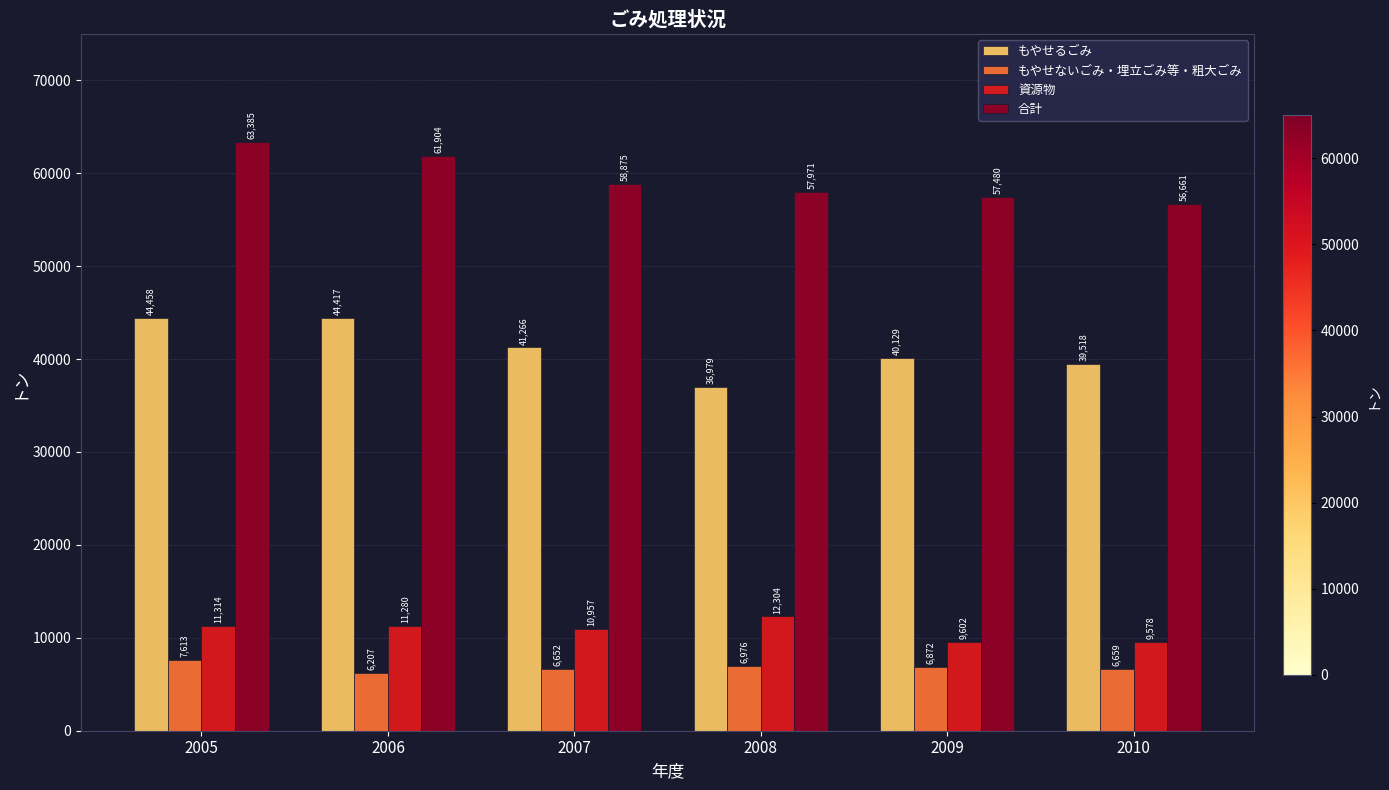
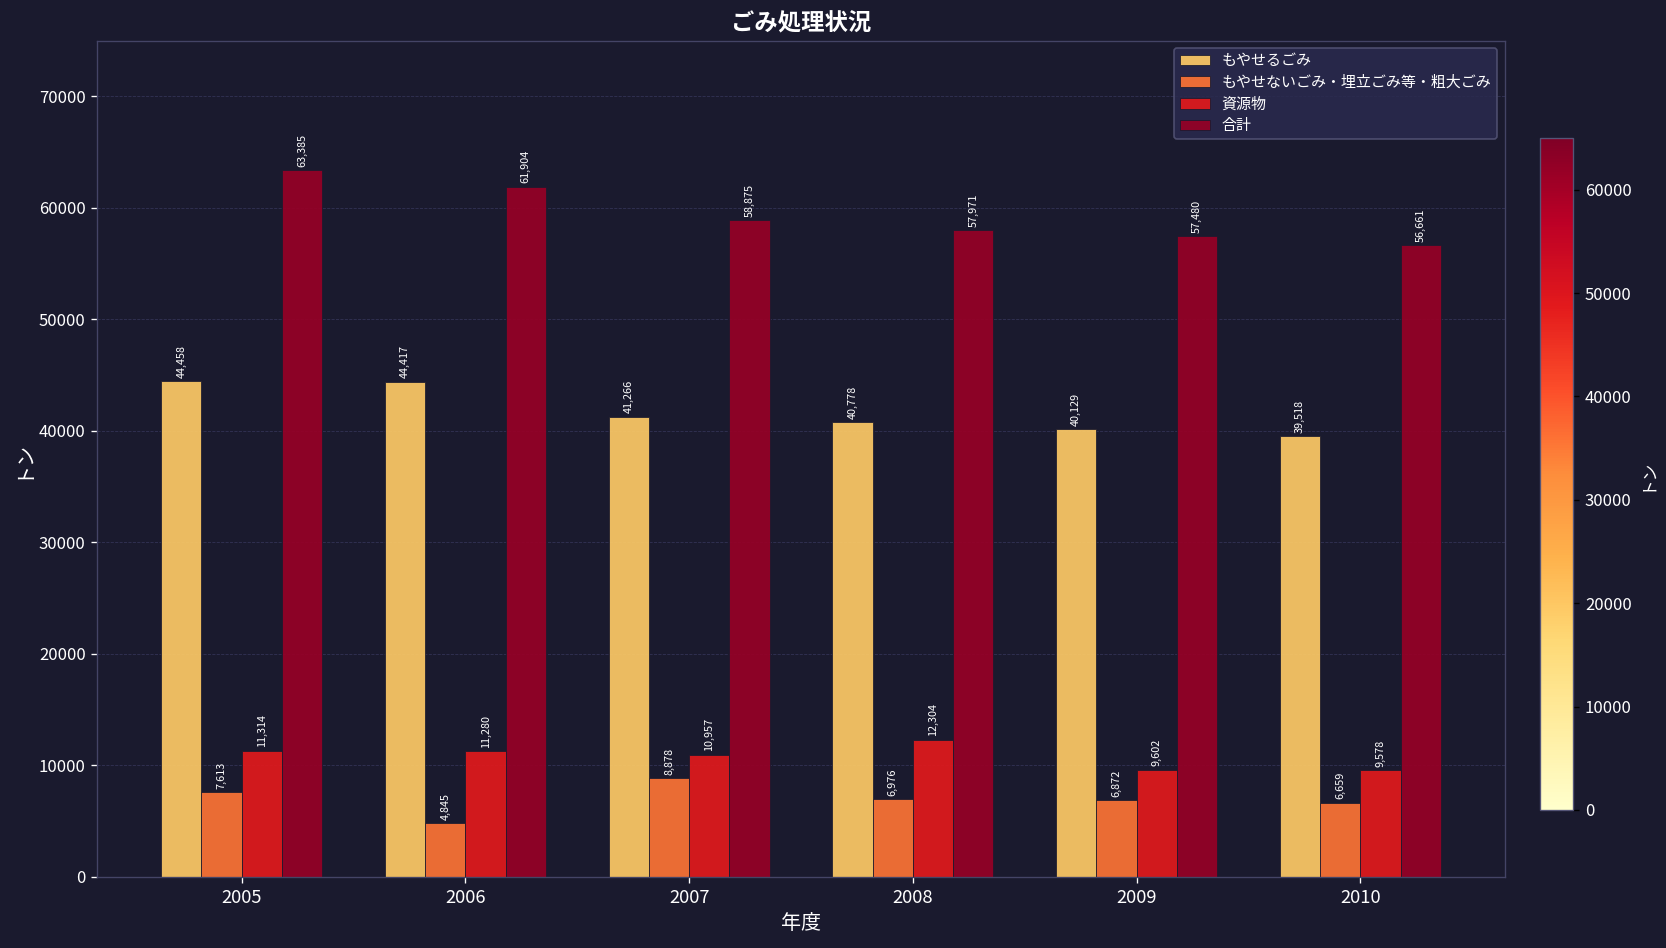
  {
    "もやせるごみ": {
      "2005": "44,458",
      "2006": "44,417",
      "2007": "41,266",
-     "2008": "36,979",
+     "2008": "40,778",
      "2009": "40,129",
      "2010": "39,518"
    },
    "もやせないごみ・埋立ごみ等・粗大ごみ": {
      "2005": "7,613",
-     "2006": "6,207",
-     "2007": "6,652",
+     "2006": "4,845",
+     "2007": "8,878",
      "2008": "6,976",
      "2009": "6,872",
      "2010": "6,659"
    },
    "資源物": {
      "2005": "11,314",
      "2006": "11,280",
      "2007": "10,957",
      "2008": "12,304",
      "2009": "9,602",
      "2010": "9,578"
    },
    "合計": {
      "2005": "63,385",
      "2006": "61,904",
      "2007": "58,875",
      "2008": "57,971",
      "2009": "57,480",
      "2010": "56,661"
    }
  }
